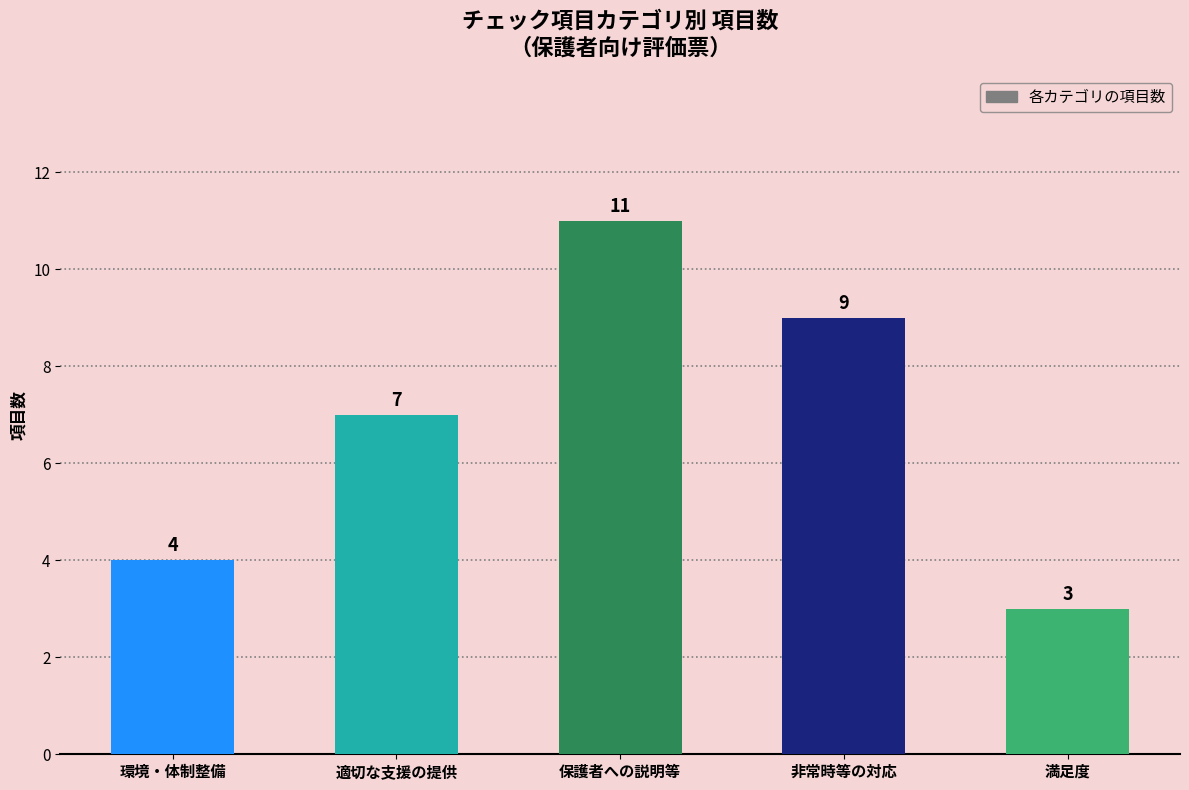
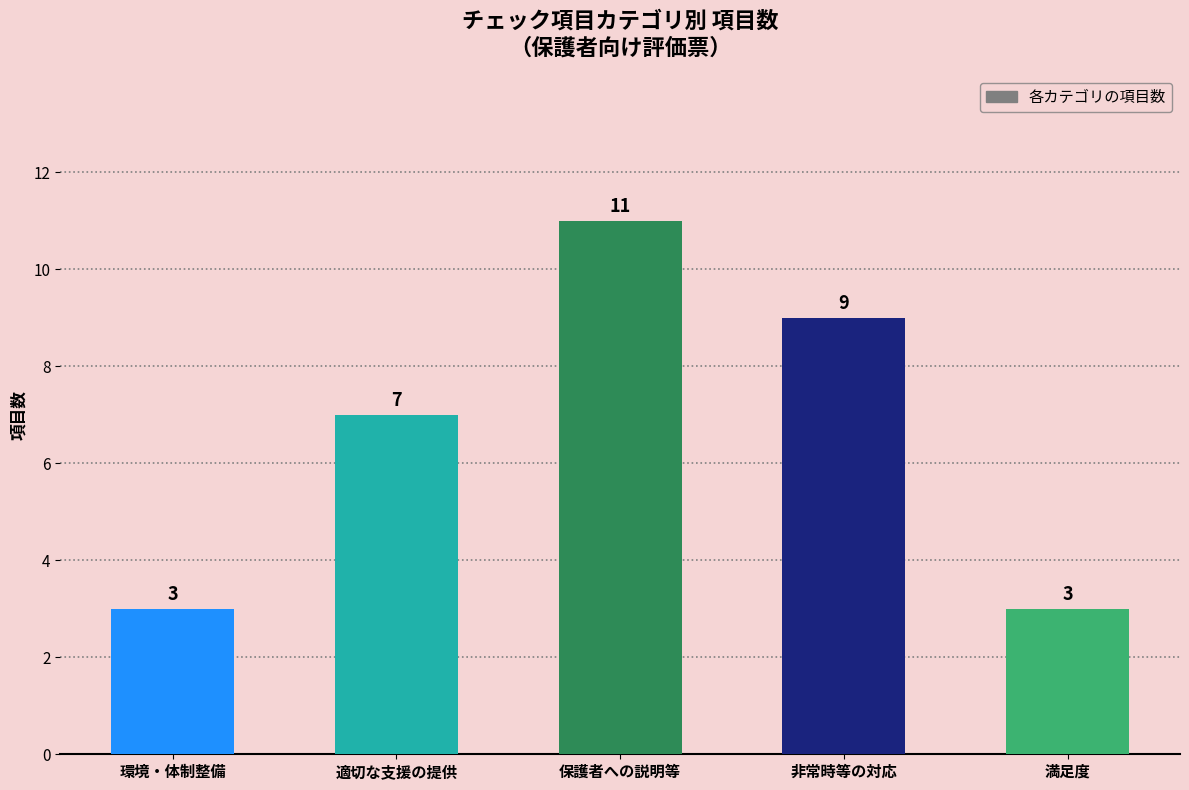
  {
-   "環境・体制整備": 4,
+   "環境・体制整備": 3,
    "適切な支援の提供": 7,
    "保護者への説明等": 11,
    "非常時等の対応": 9,
    "満足度": 3
  }
